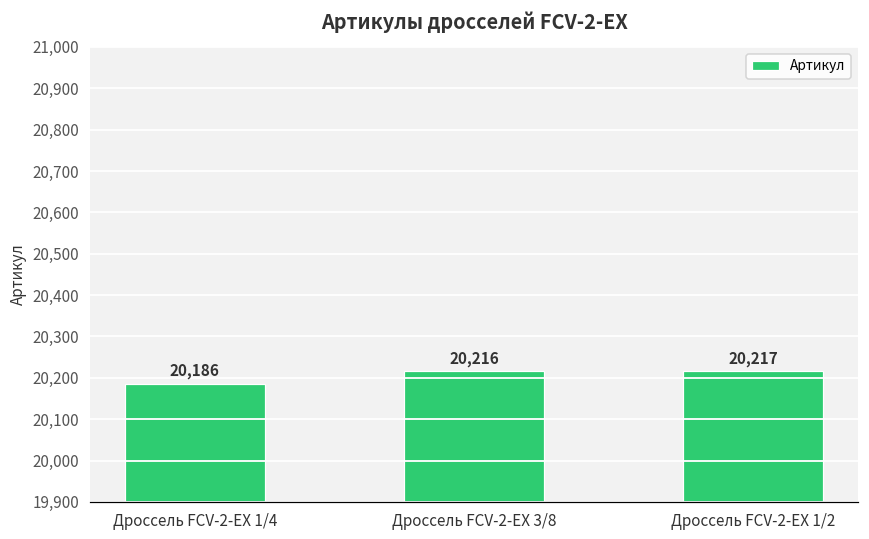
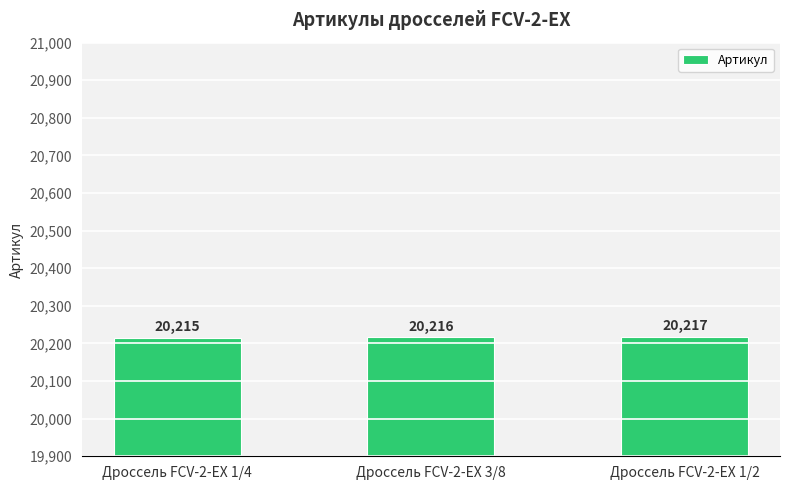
  {
-   "Дроссель FCV-2-EX 1/4": "20,186",
+   "Дроссель FCV-2-EX 1/4": "20,215",
    "Дроссель FCV-2-EX 3/8": "20,216",
    "Дроссель FCV-2-EX 1/2": "20,217"
  }
